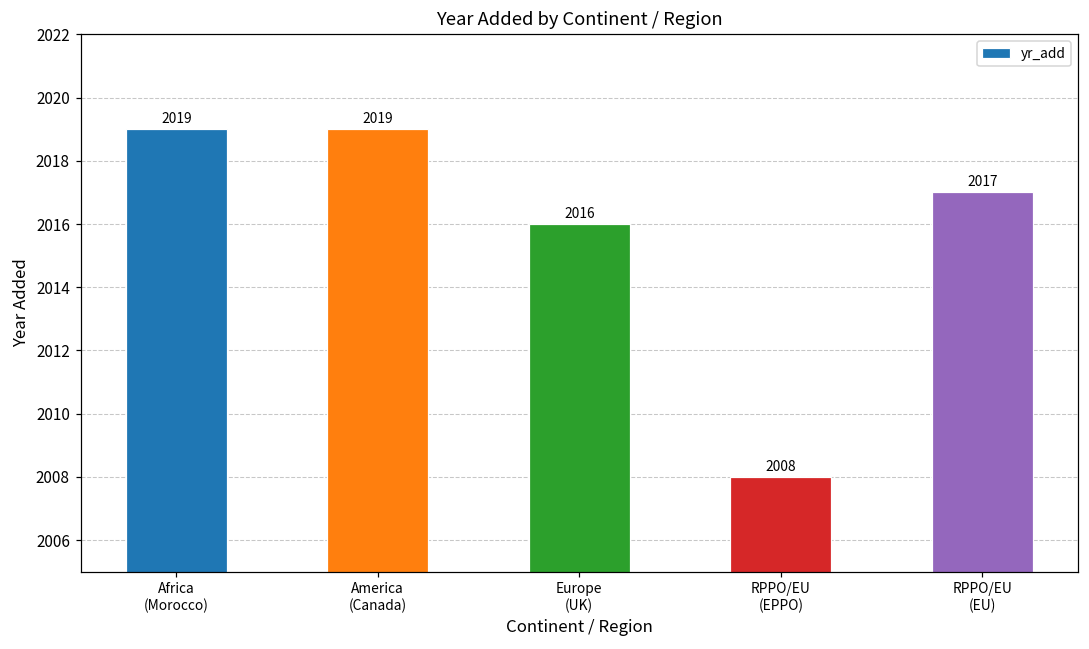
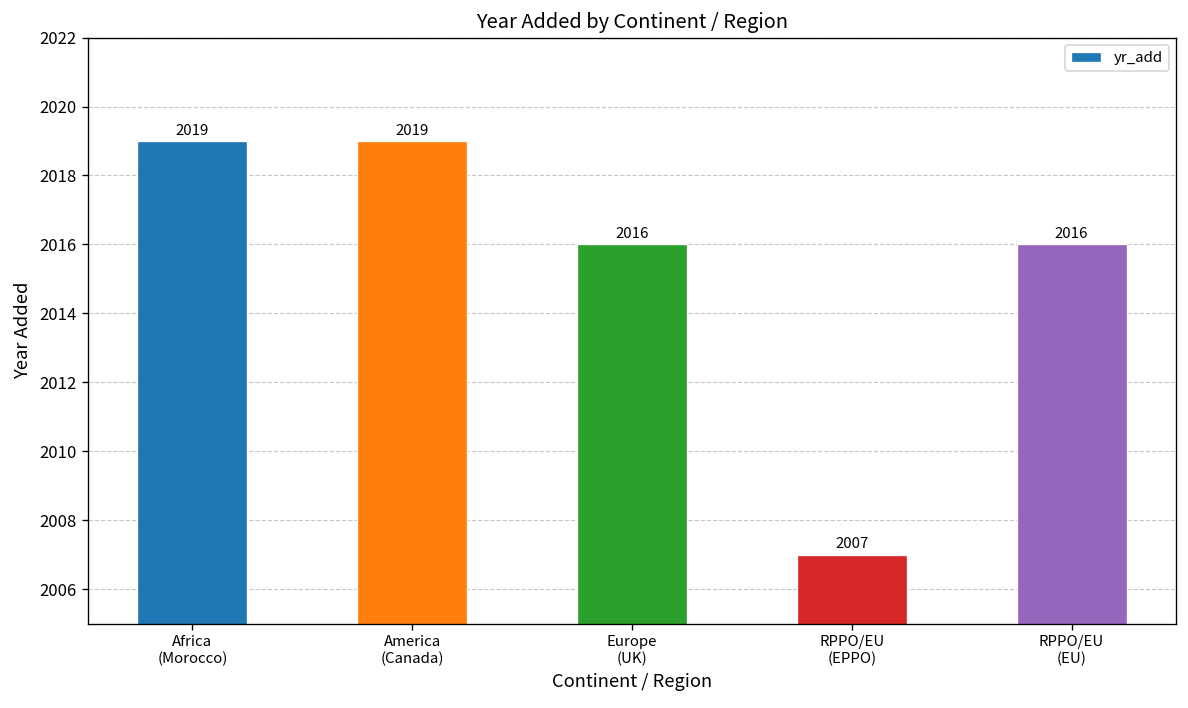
  {
    "Africa (Morocco)": 2019,
    "America (Canada)": 2019,
    "Europe (UK)": 2016,
-   "RPPO/EU (EPPO)": 2008,
-   "RPPO/EU (EU)": 2017
+   "RPPO/EU (EPPO)": 2007,
+   "RPPO/EU (EU)": 2016
  }
